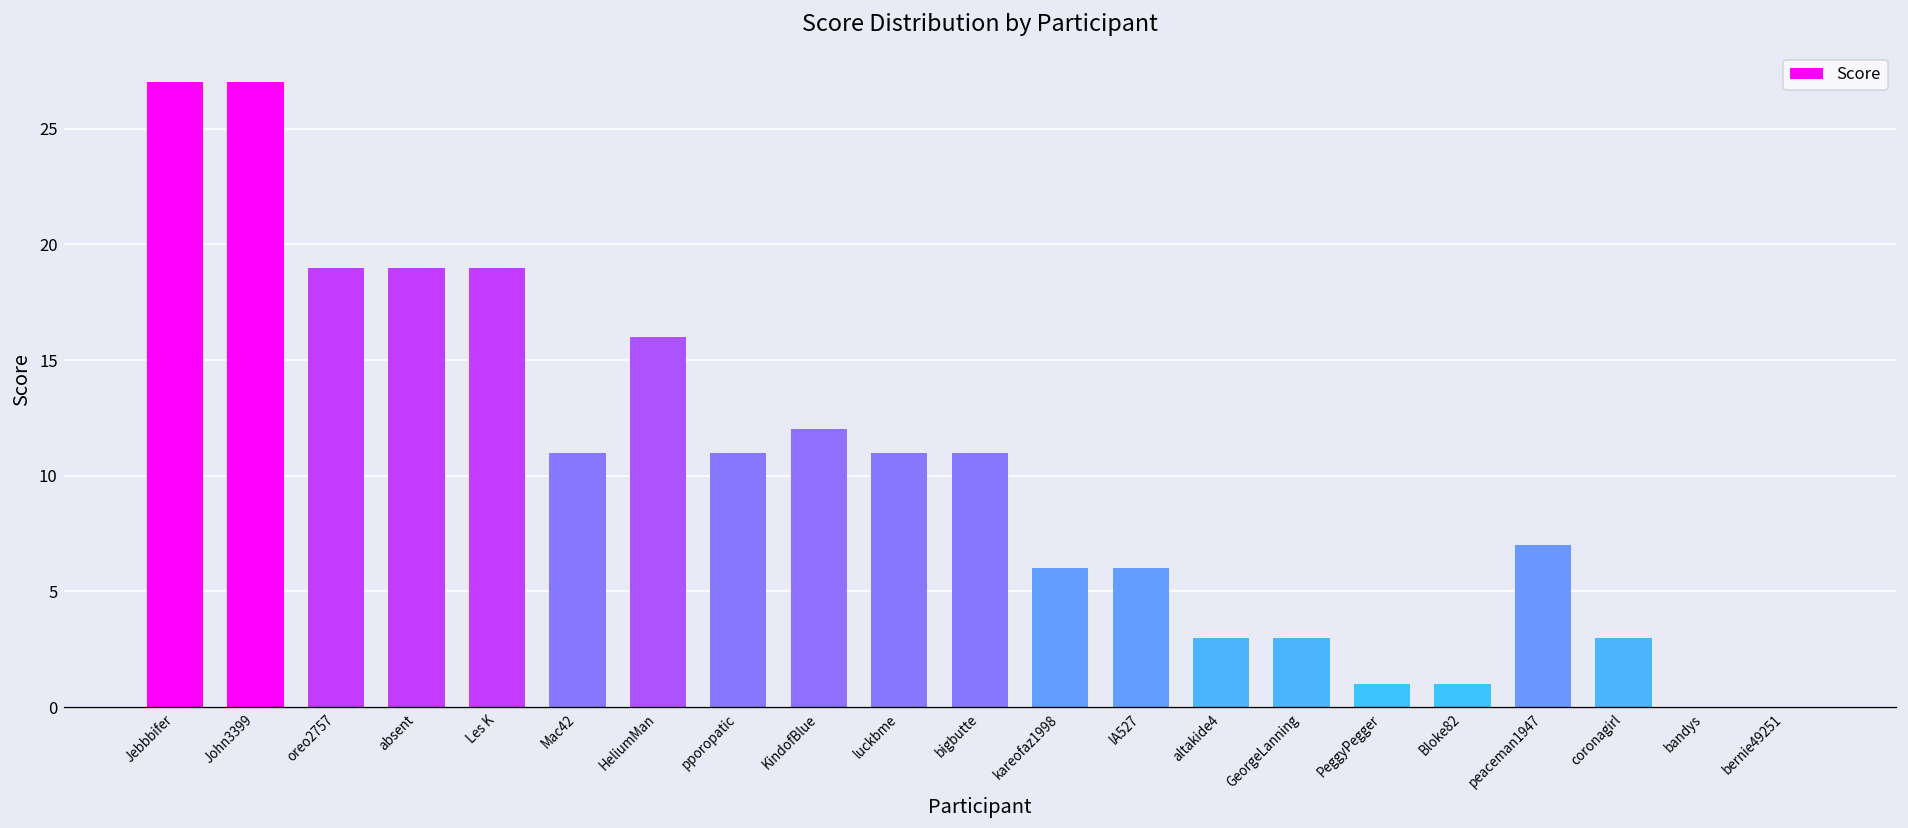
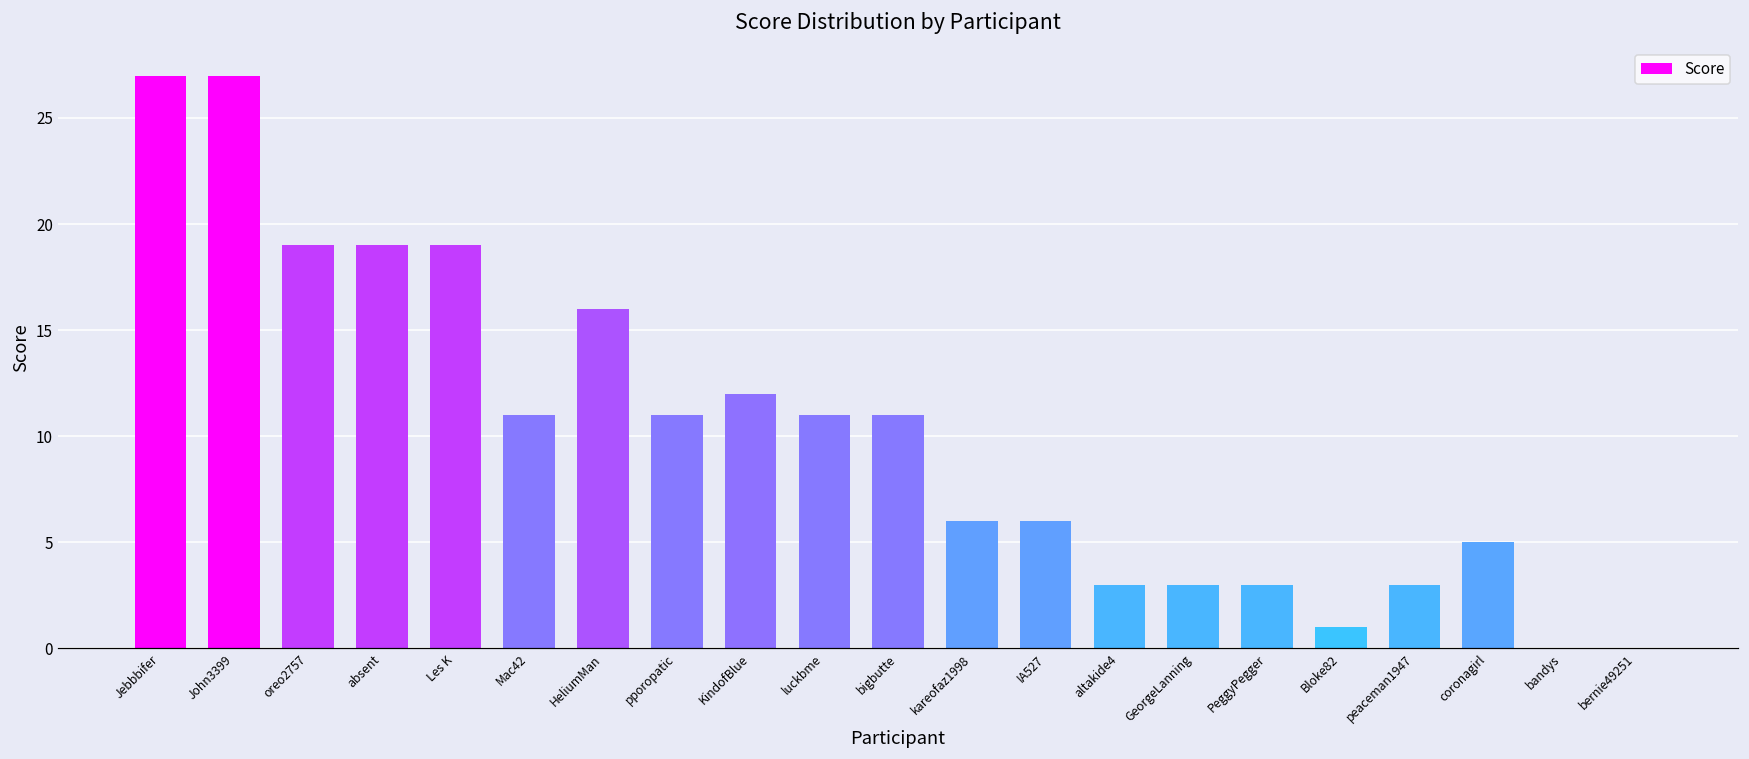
  {
    "Jebbbifer": 27,
    "John3399": 27,
    "oreo2757": 19,
    "absent": 19,
    "Les K": 19,
    "Mac42": 11,
    "HeliumMan": 16,
    "pporopatic": 11,
    "KindofBlue": 12,
    "luckbme": 11,
    "bigbutte": 11,
    "kareofaz1998": 6,
    "IA527": 6,
    "altakide4": 3,
    "GeorgeLanning": 3,
-   "PeggyPegger": 1,
+   "PeggyPegger": 3,
    "Bloke82": 1,
-   "peaceman1947": 7,
-   "coronagirl": 3,
+   "peaceman1947": 3,
+   "coronagirl": 5,
    "bandys": 0,
    "bernie49251": 0
  }
